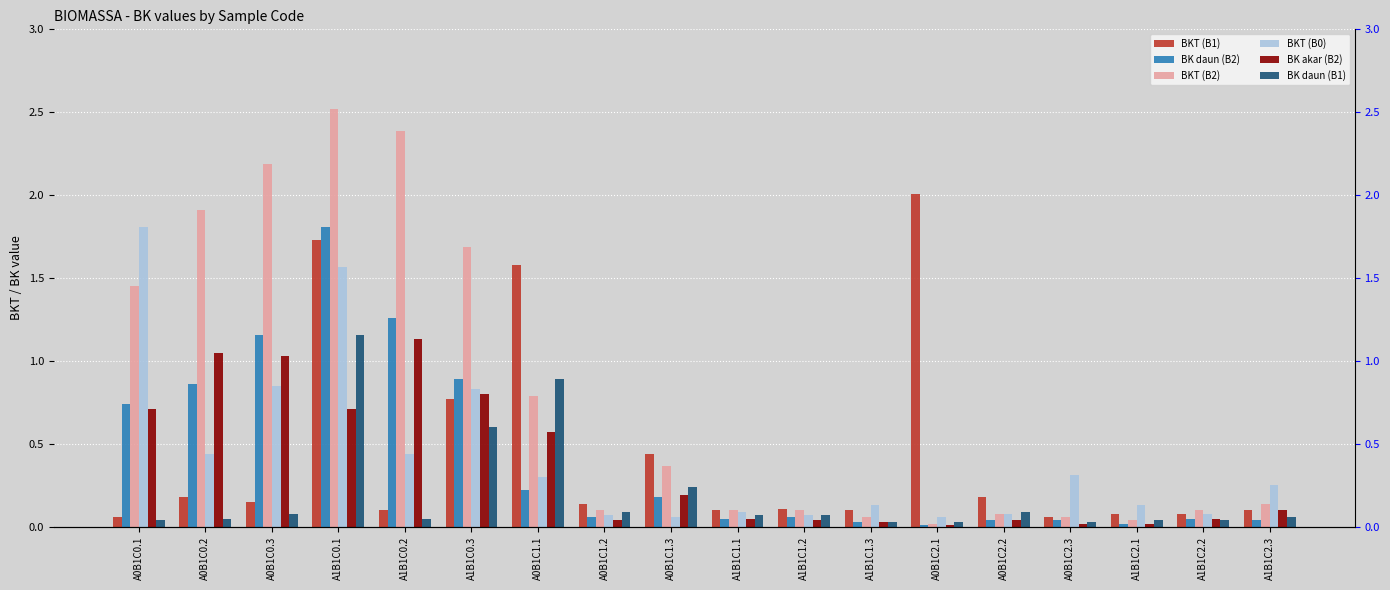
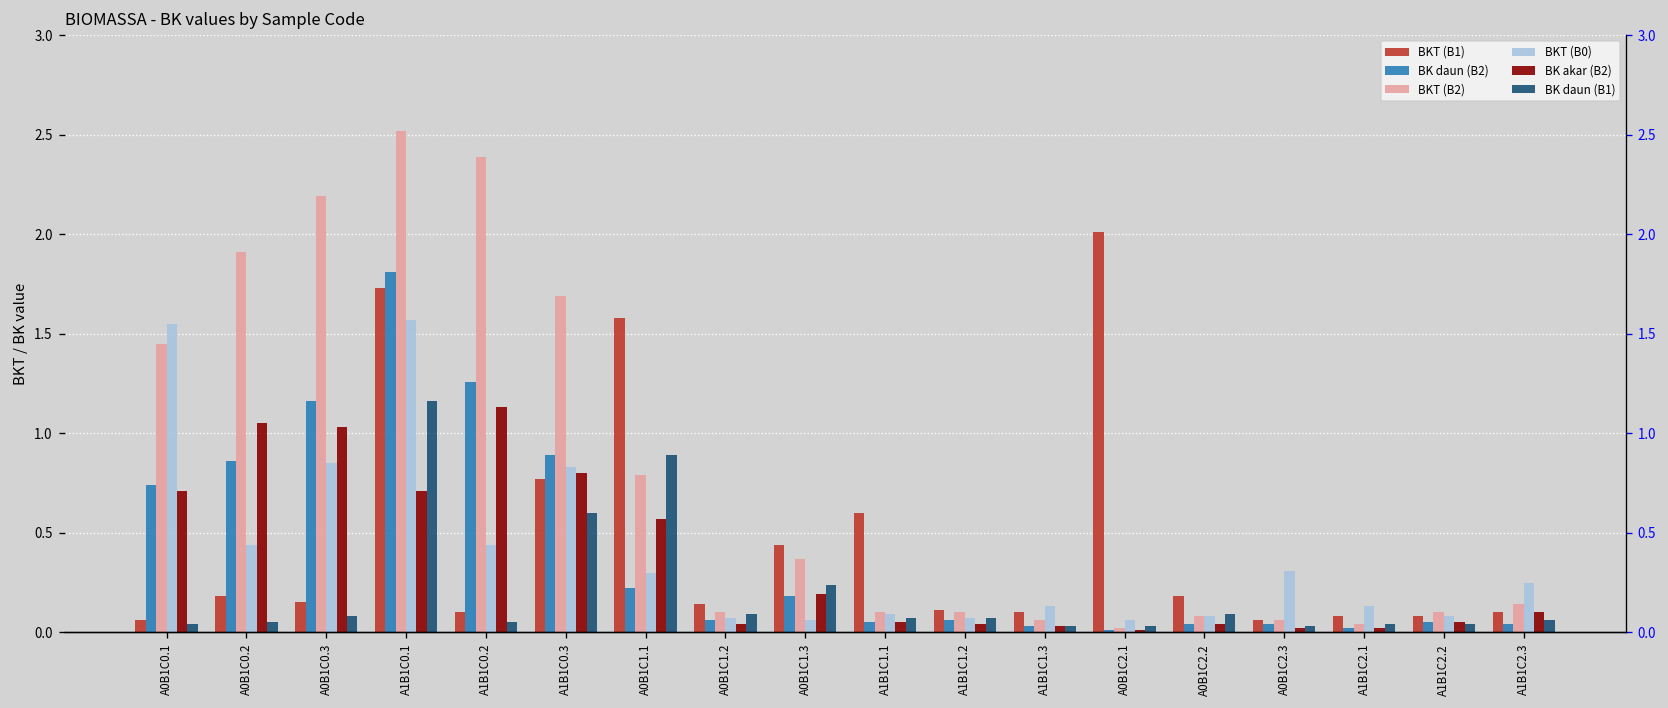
  {
    "BKT (B1)": {
      "A0B1C0.1": 0.06,
      "A0B1C0.2": 0.18,
      "A0B1C0.3": 0.15,
      "A1B1C0.1": 1.73,
      "A1B1C0.2": 0.1,
      "A1B1C0.3": 0.77,
      "A0B1C1.1": 1.58,
      "A0B1C1.2": 0.14,
      "A0B1C1.3": 0.44,
-     "A1B1C1.1": 0.1,
+     "A1B1C1.1": 0.6,
      "A1B1C1.2": 0.1,
      "A1B1C1.3": 0.1,
      "A0B1C2.1": 2.0,
      "A0B1C2.2": 0.18,
      "A0B1C2.3": 0.06,
      "A1B1C2.1": 0.08,
      "A1B1C2.2": 0.08,
      "A1B1C2.3": 0.1
    },
    "BK daun (B2)": {
      "A0B1C0.1": 0.74,
      "A0B1C0.2": 0.86,
      "A0B1C0.3": 1.16,
      "A1B1C0.1": 1.81,
      "A1B1C0.2": 1.26,
      "A1B1C0.3": 0.89,
      "A0B1C1.1": 0.22,
      "A0B1C1.2": 0.06,
      "A0B1C1.3": 0.18,
      "A1B1C1.1": 0.05,
      "A1B1C1.2": 0.06,
      "A1B1C1.3": 0.03,
      "A0B1C2.2": 0.04,
      "A0B1C2.3": 0.04,
      "A1B1C2.1": 0.02,
      "A1B1C2.2": 0.05,
      "A1B1C2.3": 0.04
    },
    "BKT (B2)": {
      "A0B1C0.1": 1.45,
      "A0B1C0.2": 1.91,
      "A0B1C0.3": 2.19,
      "A1B1C0.1": 2.52,
      "A1B1C0.2": 2.39,
      "A1B1C0.3": 1.69,
      "A0B1C1.1": 0.79,
      "A0B1C1.2": 0.10,
      "A0B1C1.3": 0.37,
      "A1B1C1.1": 0.10,
      "A1B1C1.2": 0.10,
      "A1B1C1.3": 0.06,
      "A0B1C2.1": 0.02,
      "A0B1C2.2": 0.08,
      "A0B1C2.3": 0.06,
      "A1B1C2.1": 0.04,
      "A1B1C2.2": 0.10,
      "A1B1C2.3": 0.14
    },
    "BKT (B0)": {
-     "A0B1C0.1": 1.81,
+     "A0B1C0.1": 1.55,
      "A0B1C0.2": 0.44,
      "A0B1C0.3": 0.85,
      "A1B1C0.1": 1.57,
      "A1B1C0.2": 0.44,
      "A1B1C0.3": 0.83,
      "A0B1C1.1": 0.30,
      "A0B1C1.2": 0.07,
      "A0B1C1.3": 0.06,
      "A1B1C1.1": 0.09,
      "A1B1C1.2": 0.07,
      "A1B1C1.3": 0.13,
      "A0B1C2.1": 0.06,
      "A0B1C2.2": 0.08,
      "A0B1C2.3": 0.31,
      "A1B1C2.1": 0.13,
      "A1B1C2.2": 0.08,
      "A1B1C2.3": 0.25
    },
    "BK akar (B2)": {
      "A0B1C0.1": 0.71,
      "A0B1C0.2": 1.05,
      "A0B1C0.3": 1.03,
      "A1B1C0.1": 0.71,
      "A1B1C0.2": 1.13,
      "A1B1C0.3": 0.80,
      "A0B1C1.1": 0.57,
      "A0B1C1.2": 0.04,
      "A0B1C1.3": 0.19,
      "A1B1C1.1": 0.05,
      "A1B1C1.2": 0.04,
      "A1B1C1.3": 0.03,
      "A0B1C2.2": 0.04,
      "A0B1C2.3": 0.02,
      "A1B1C2.1": 0.02,
      "A1B1C2.2": 0.05,
      "A1B1C2.3": 0.10
    },
    "BK daun (B1)": {
      "A0B1C0.1": 0.04,
      "A0B1C0.2": 0.05,
      "A0B1C0.3": 0.08,
      "A1B1C0.1": 1.16,
      "A1B1C0.2": 0.05,
      "A1B1C0.3": 0.60,
      "A0B1C1.1": 0.89,
      "A0B1C1.2": 0.09,
      "A0B1C1.3": 0.24,
      "A1B1C1.1": 0.07,
      "A1B1C1.2": 0.07,
      "A1B1C1.3": 0.03,
      "A0B1C2.1": 0.03,
      "A0B1C2.2": 0.09,
      "A0B1C2.3": 0.03,
      "A1B1C2.1": 0.04,
      "A1B1C2.2": 0.04,
      "A1B1C2.3": 0.06
    }
  }
